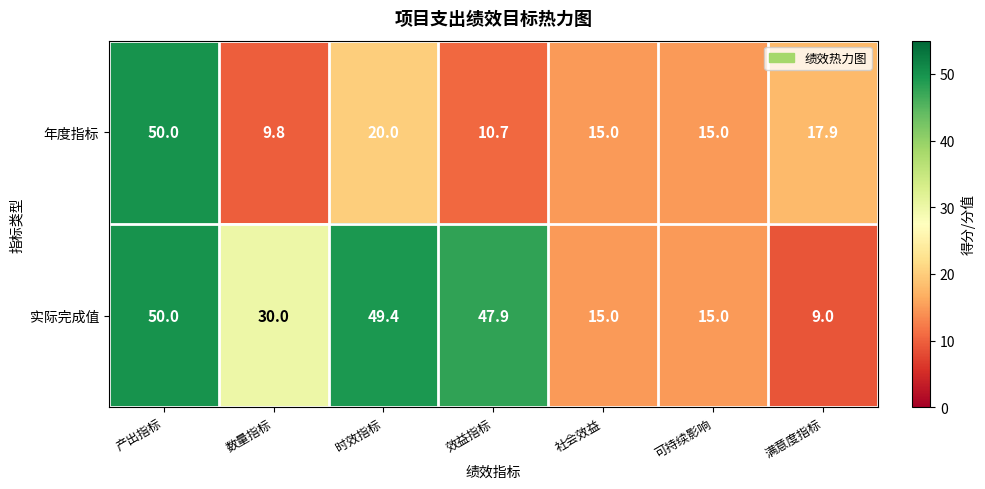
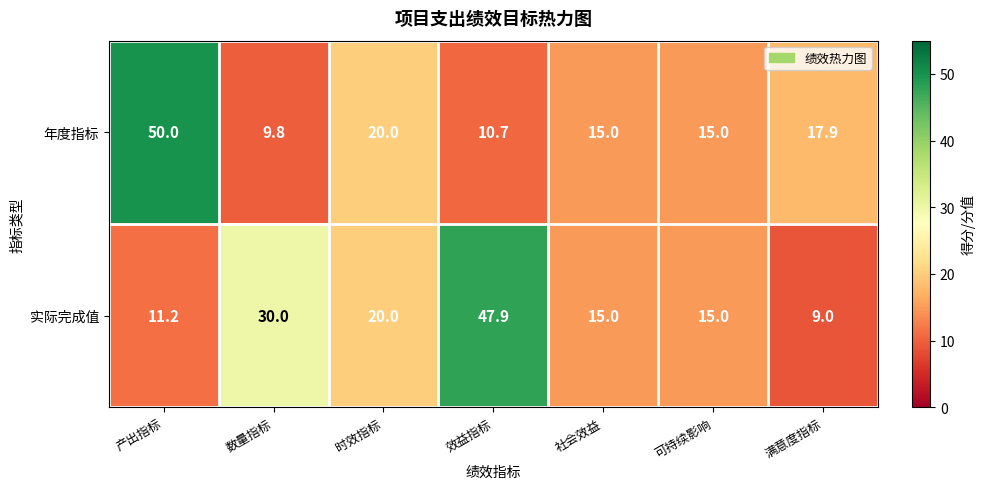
  {
    "年度指标": {
      "产出指标": 50.0,
      "数量指标": 9.8,
      "时效指标": 20.0,
      "效益指标": 10.7,
      "社会效益": 15.0,
      "可持续影响": 15.0,
      "满意度指标": 17.9
    },
    "实际完成值": {
-     "产出指标": 50.0,
+     "产出指标": 11.2,
      "数量指标": 30.0,
-     "时效指标": 49.4,
+     "时效指标": 20.0,
      "效益指标": 47.9,
      "社会效益": 15.0,
      "可持续影响": 15.0,
      "满意度指标": 9.0
    }
  }
